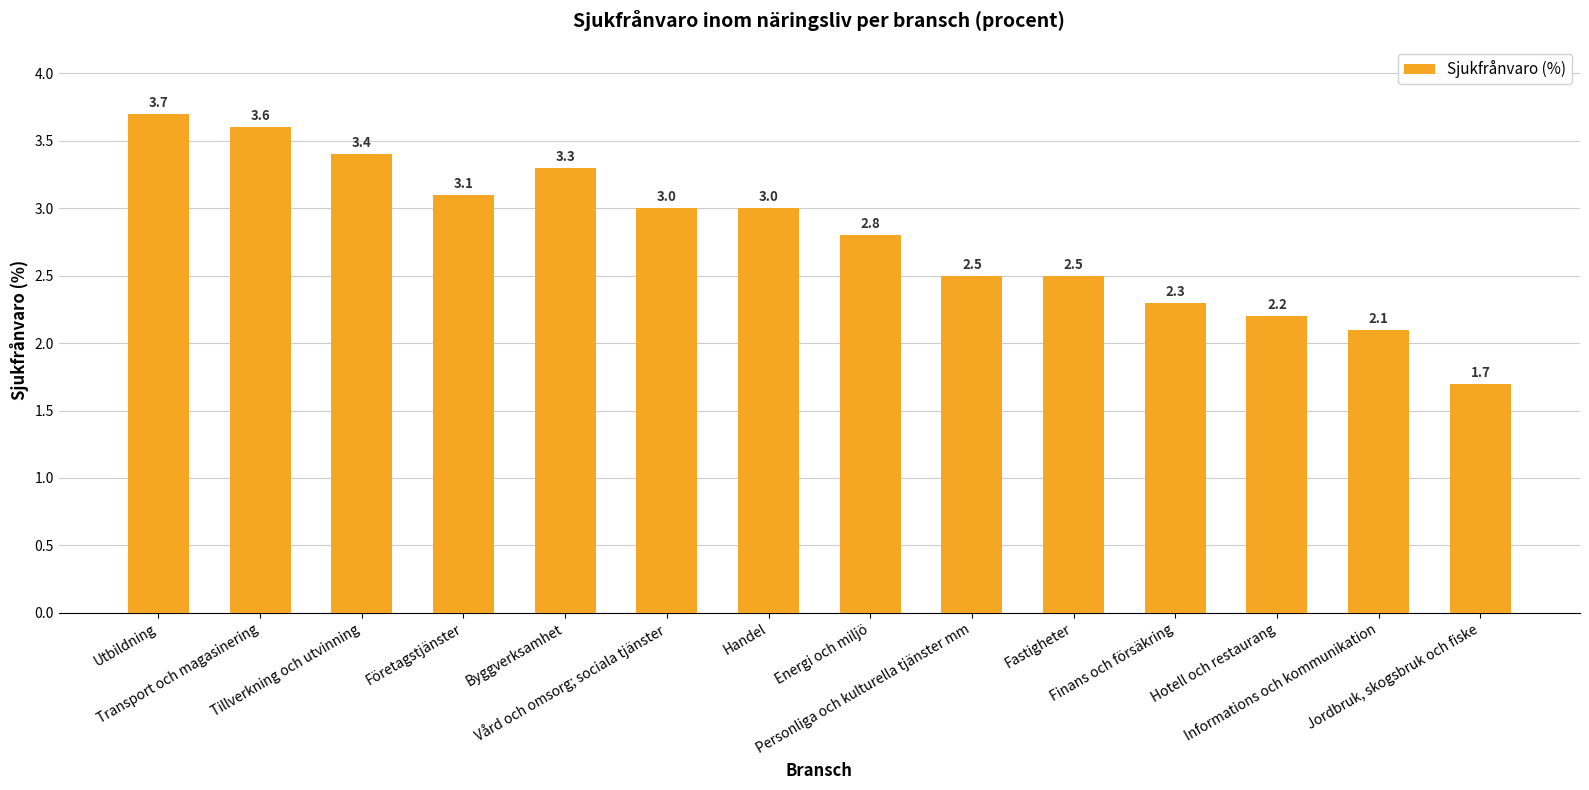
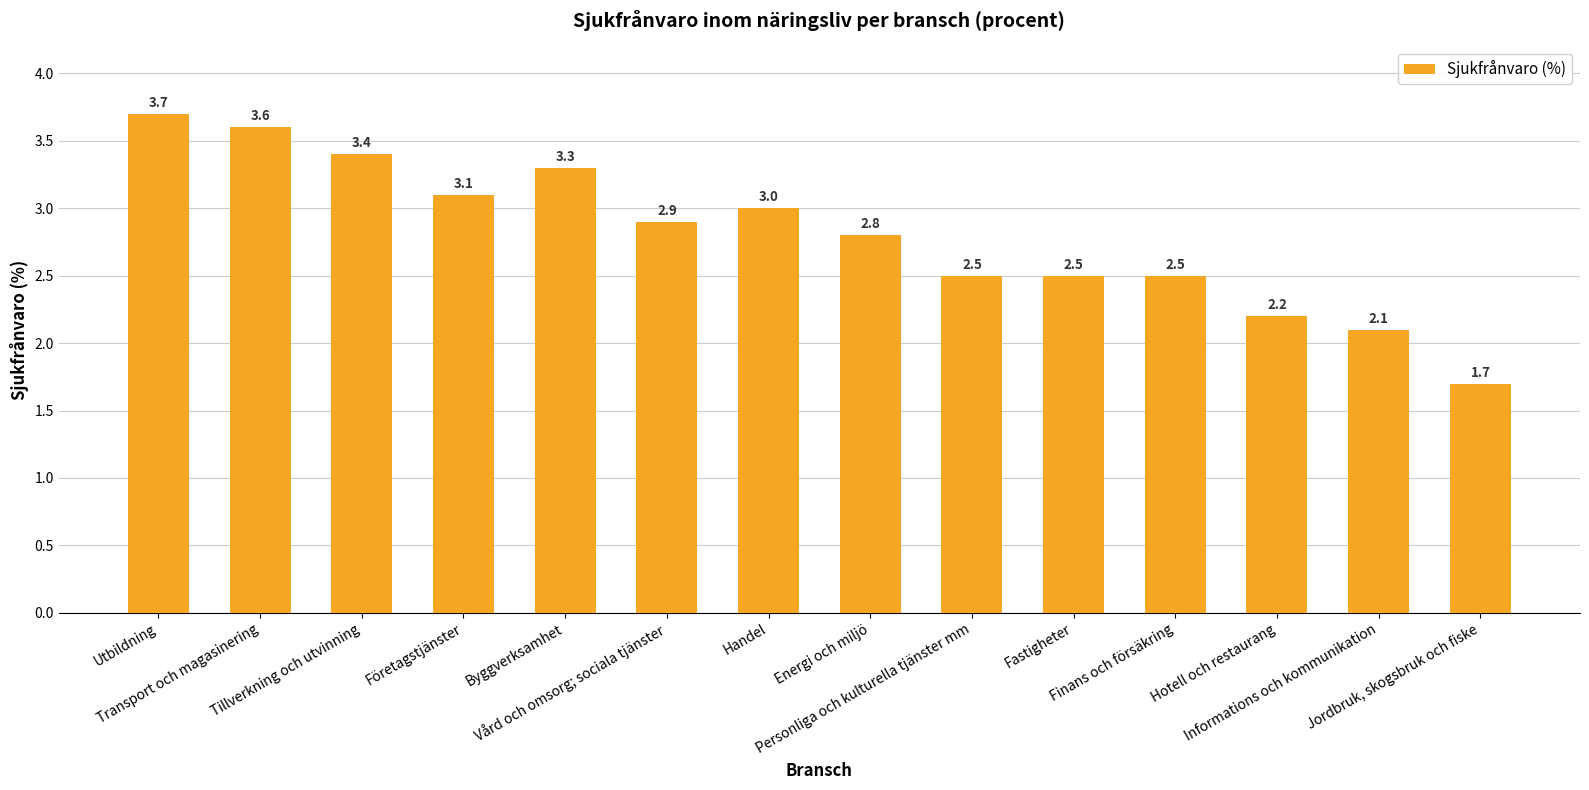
  {
    "Utbildning": 3.7,
    "Transport och magasinering": 3.6,
    "Tillverkning och utvinning": 3.4,
    "Företagstjänster": 3.1,
    "Byggverksamhet": 3.3,
-   "Vård och omsorg; sociala tjänster": 3.0,
+   "Vård och omsorg; sociala tjänster": 2.9,
    "Handel": 3.0,
    "Energi och miljö": 2.8,
    "Personliga och kulturella tjänster mm": 2.5,
    "Fastigheter": 2.5,
-   "Finans och försäkring": 2.3,
+   "Finans och försäkring": 2.5,
    "Hotell och restaurang": 2.2,
    "Informations och kommunikation": 2.1,
    "Jordbruk, skogsbruk och fiske": 1.7
  }
